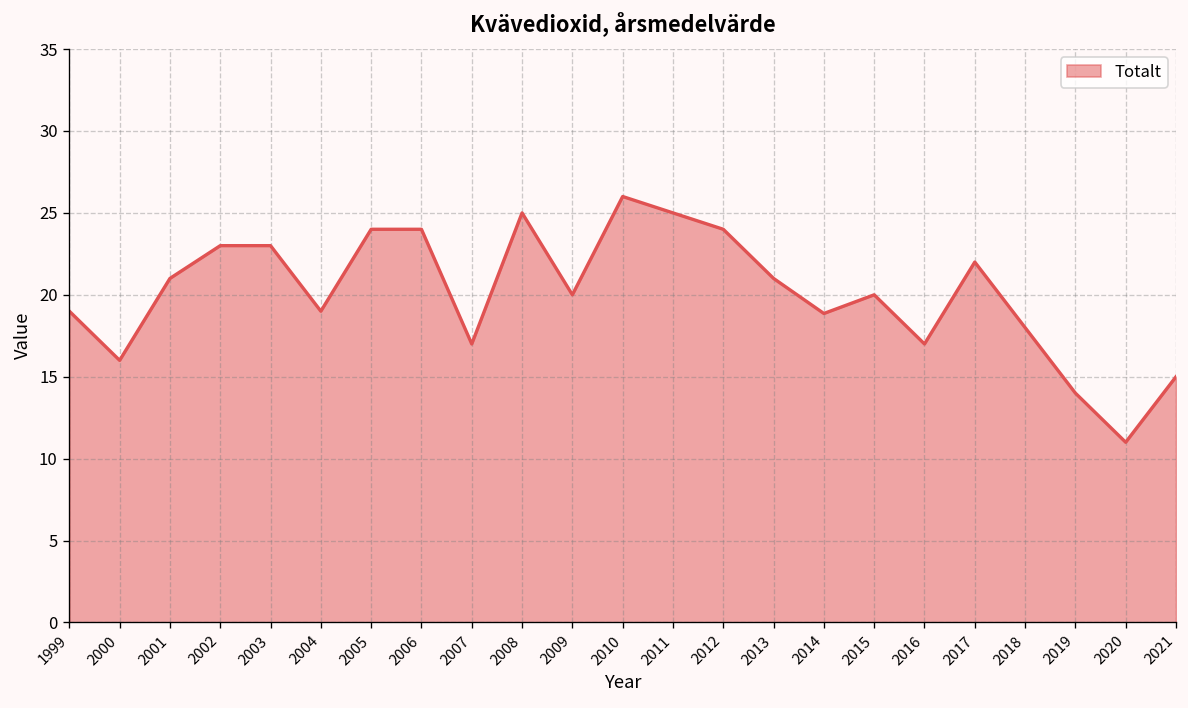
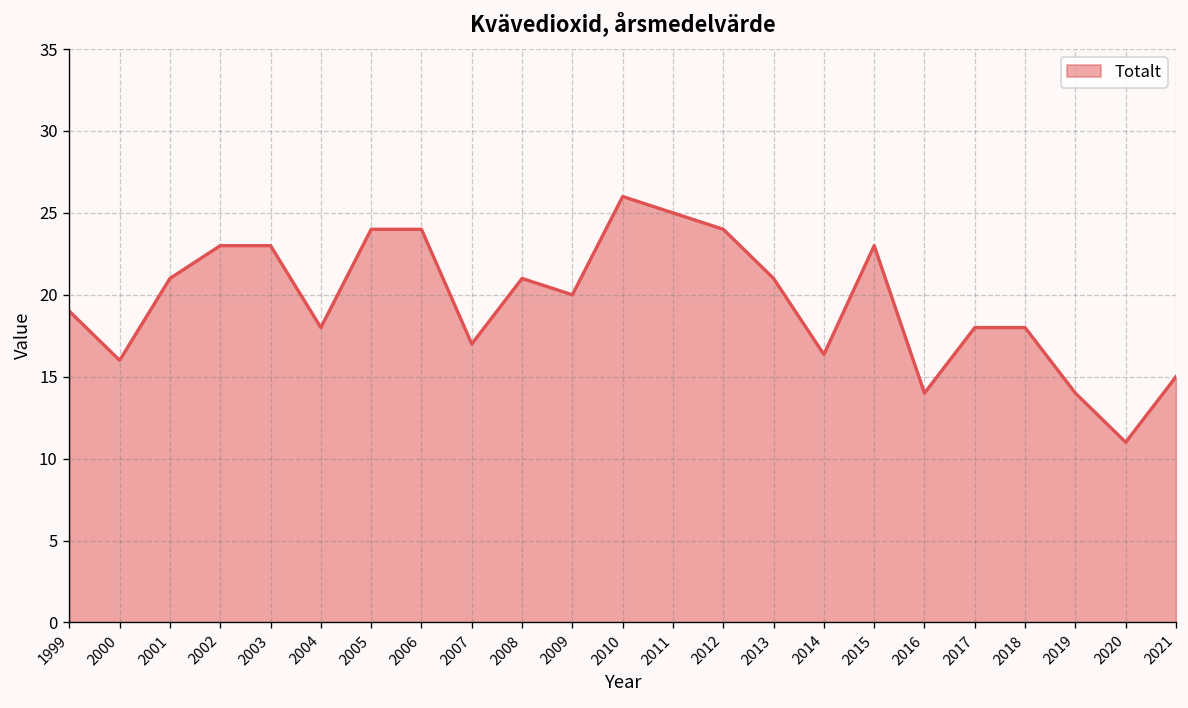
  {
    "1999": 19.0,
    "2000": 16.0,
    "2001": 21.0,
    "2002": 23.0,
    "2003": 23.0,
-   "2004": 19,
+   "2004": 18,
    "2005": 24.0,
    "2006": 24.0,
    "2007": 17.0,
-   "2008": 25,
+   "2008": 21,
    "2009": 20.0,
    "2010": 26.0,
    "2011": 25.0,
    "2012": 24.0,
    "2013": 21.0,
-   "2014": 18.9,
-   "2015": 20,
-   "2016": 17,
-   "2017": 22,
+   "2014": 16.4,
+   "2015": 23,
+   "2016": 14,
+   "2017": 18,
    "2018": 18.0,
    "2019": 14.0,
    "2020": 11.0,
    "2021": 15.0
  }
